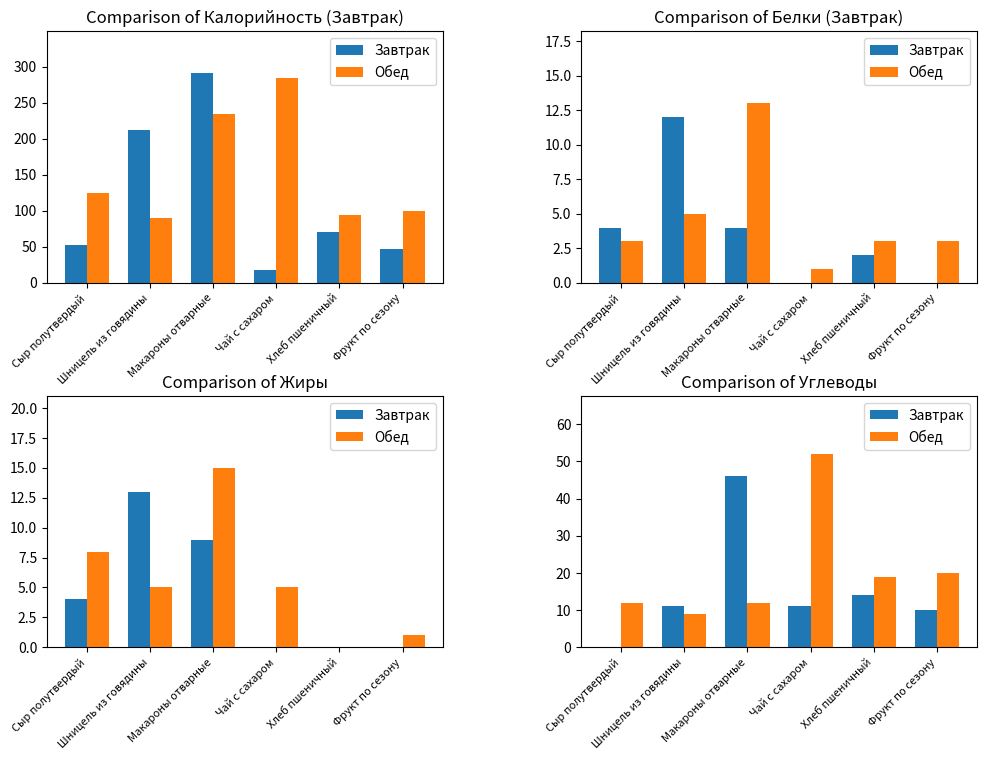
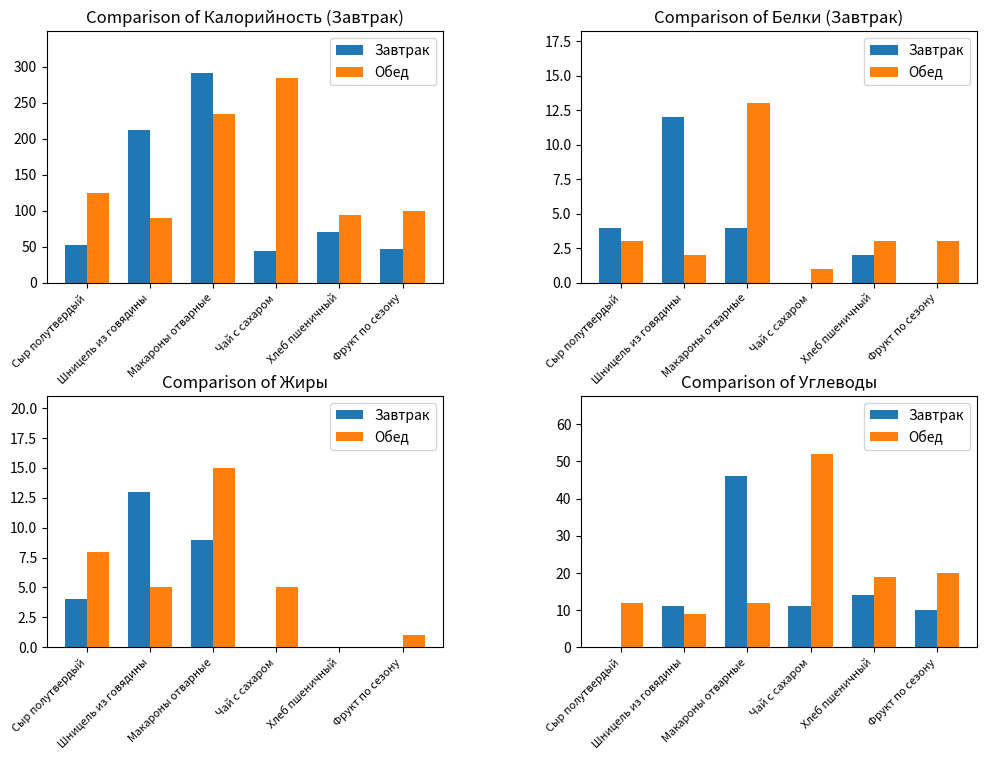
  {
    "Comparison of Калорийность (Завтрак)": {
      "Завтрак": {
        "Сыр полутвердый": 50,
        "Шницель из говядины": 210,
        "Макароны отварные": 290,
-       "Чай с сахаром": 20,
+       "Чай с сахаром": 40,
        "Хлеб пшеничный": 70,
        "Фрукт по сезону": 50
      },
      "Обед": {
        "Сыр полутвердый": 130,
        "Шницель из говядины": 90,
        "Макароны отварные": 240,
        "Чай с сахаром": 290,
        "Хлеб пшеничный": 90,
        "Фрукт по сезону": 100
      }
    },
    "Comparison of Белки (Завтрак)": {
      "Завтрак": {
        "Сыр полутвердый": 4,
        "Шницель из говядины": 12,
        "Макароны отварные": 4,
        "Чай с сахаром": 0,
        "Хлеб пшеничный": 2,
        "Фрукт по сезону": 0
      },
      "Обед": {
        "Сыр полутвердый": 3,
-       "Шницель из говядины": 5,
+       "Шницель из говядины": 2,
        "Макароны отварные": 13,
        "Чай с сахаром": 1,
        "Хлеб пшеничный": 3,
        "Фрукт по сезону": 3
      }
    },
    "Comparison of Жиры": {
      "Завтрак": {
        "Сыр полутвердый": 4.0,
        "Шницель из говядины": 13.0,
        "Макароны отварные": 9.0,
        "Чай с сахаром": 0.0,
        "Хлеб пшеничный": 0.0,
        "Фрукт по сезону": 0.0
      },
      "Обед": {
        "Сыр полутвердый": 8.0,
        "Шницель из говядины": 5.0,
        "Макароны отварные": 15.0,
        "Чай с сахаром": 5.0,
        "Хлеб пшеничный": 0.0,
        "Фрукт по сезону": 1.0
      }
    },
    "Comparison of Углеводы": {
      "Завтрак": {
        "Сыр полутвердый": 0,
        "Шницель из говядины": 11,
        "Макароны отварные": 46,
        "Чай с сахаром": 11,
        "Хлеб пшеничный": 14,
        "Фрукт по сезону": 10
      },
      "Обед": {
        "Сыр полутвердый": 12,
        "Шницель из говядины": 9,
        "Макароны отварные": 12,
        "Чай с сахаром": 52,
        "Хлеб пшеничный": 19,
        "Фрукт по сезону": 20
      }
    }
  }
